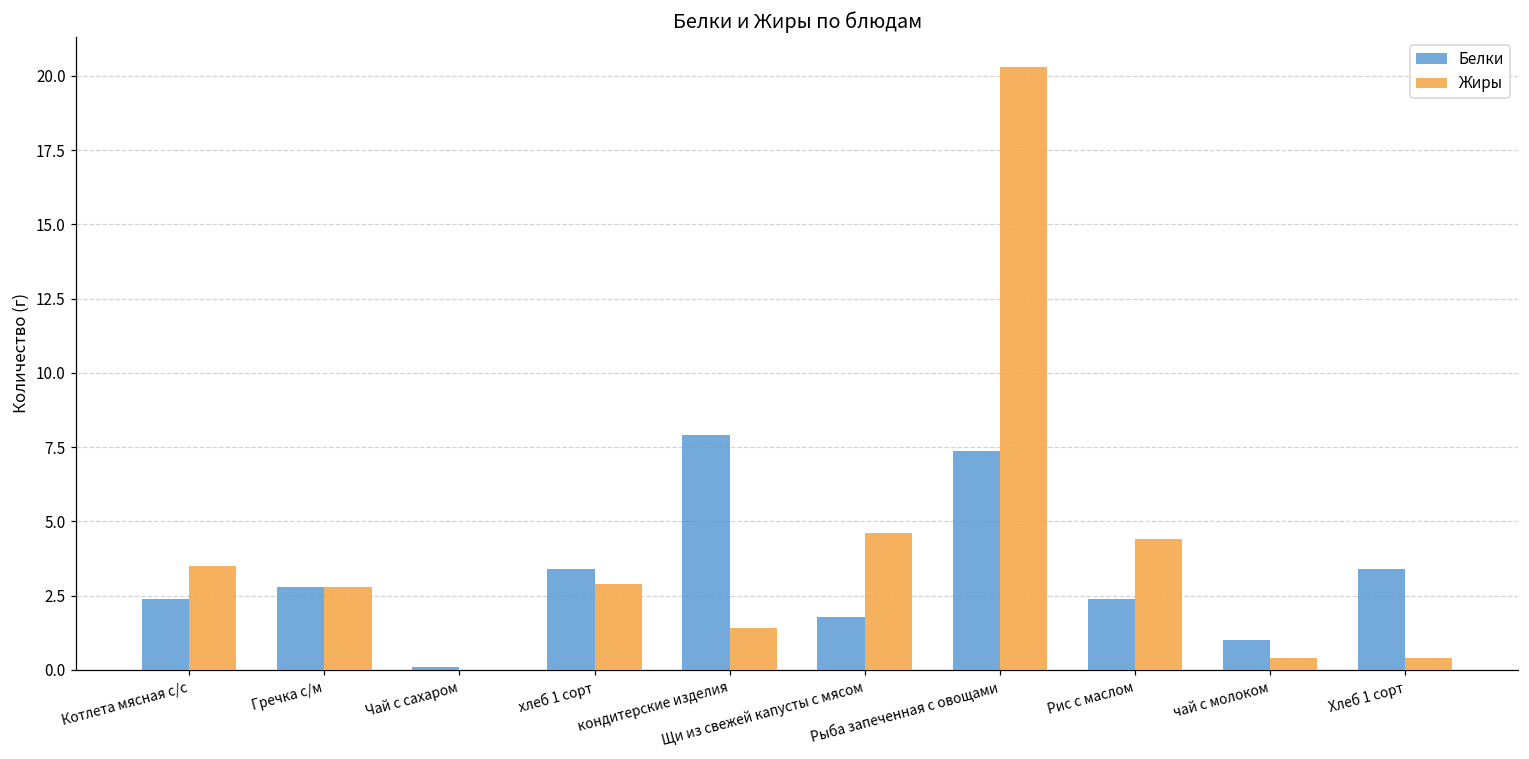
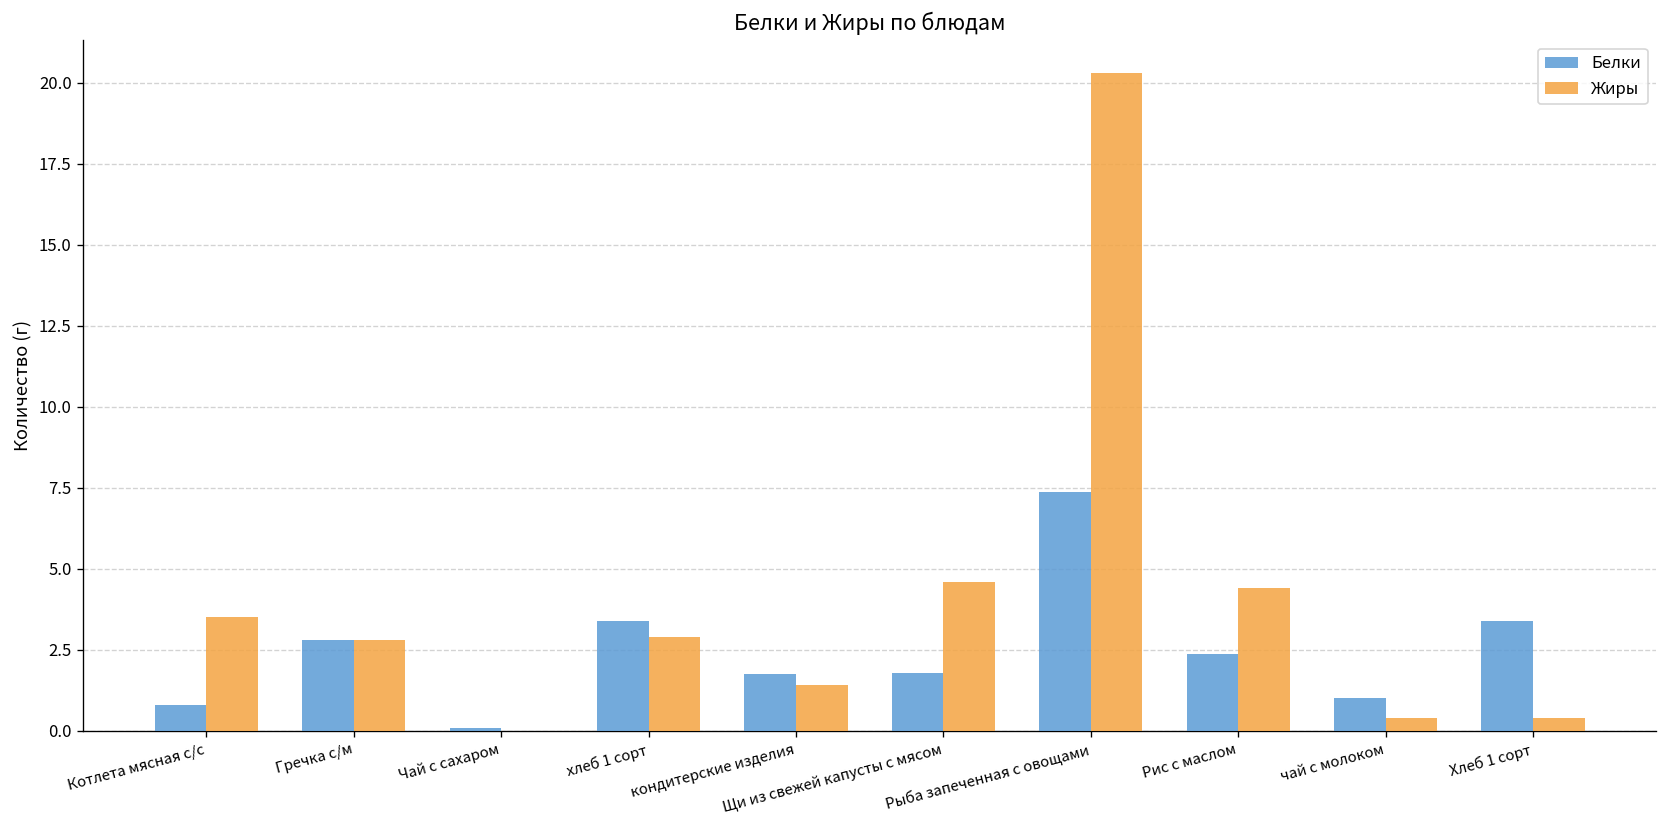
  {
    "Белки": {
-     "Котлета мясная с/с": 2.4,
+     "Котлета мясная с/с": 0.8,
      "Гречка с/м": 2.8,
      "Чай с сахаром": 0.1,
      "хлеб 1 сорт": 3.4,
-     "кондитерские изделия": 7.9,
+     "кондитерские изделия": 1.8,
      "Щи из свежей капусты с мясом": 1.8,
      "Рыба запеченная с овощами": 7.4,
      "Рис с маслом": 2.4,
      "чай с молоком": 1.0,
      "Хлеб 1 сорт": 3.4
    },
    "Жиры": {
      "Котлета мясная с/с": 3.5,
      "Гречка с/м": 2.8,
      "Чай с сахаром": 0.0,
      "хлеб 1 сорт": 2.9,
      "кондитерские изделия": 1.4,
      "Щи из свежей капусты с мясом": 4.6,
      "Рыба запеченная с овощами": 20.3,
      "Рис с маслом": 4.4,
      "чай с молоком": 0.4,
      "Хлеб 1 сорт": 0.4
    }
  }
